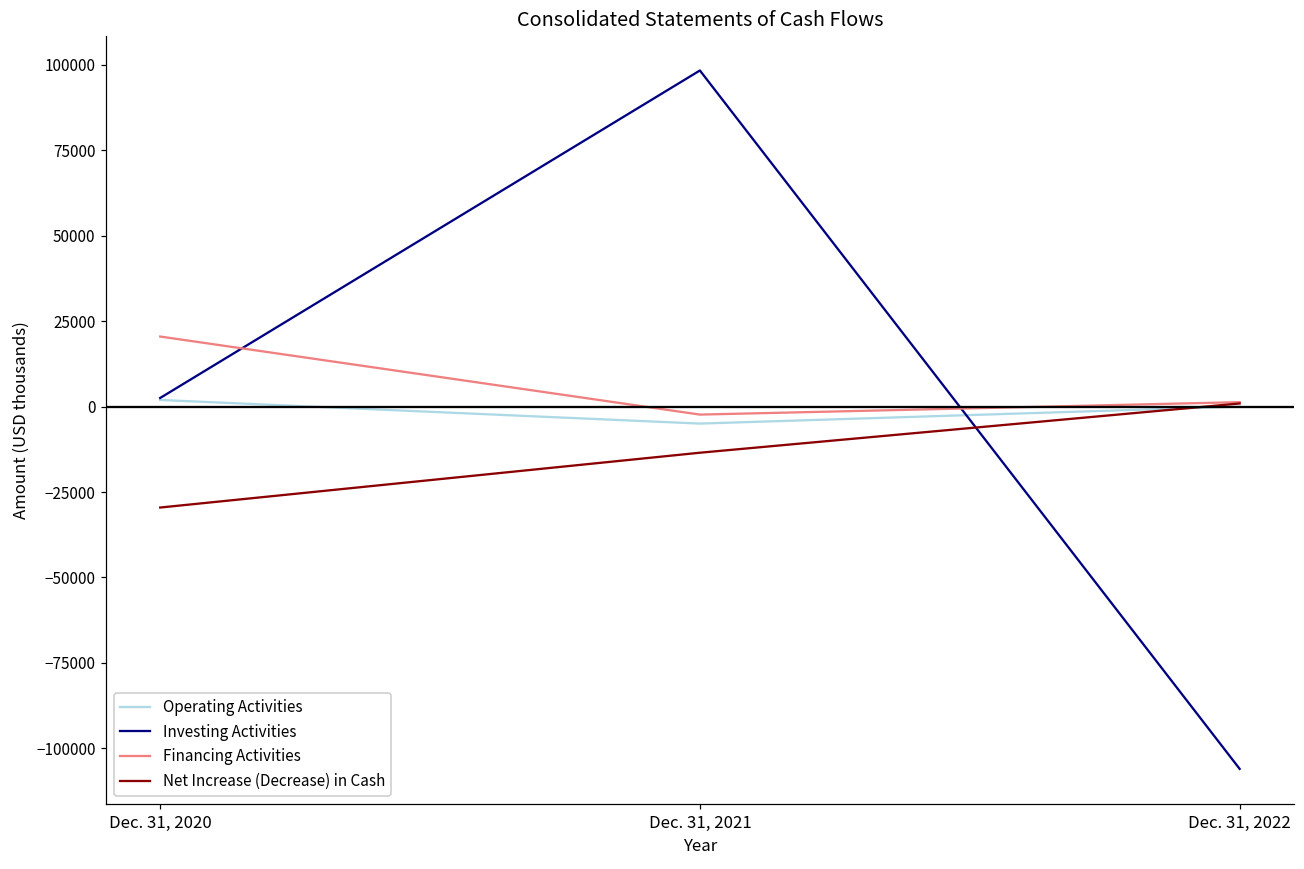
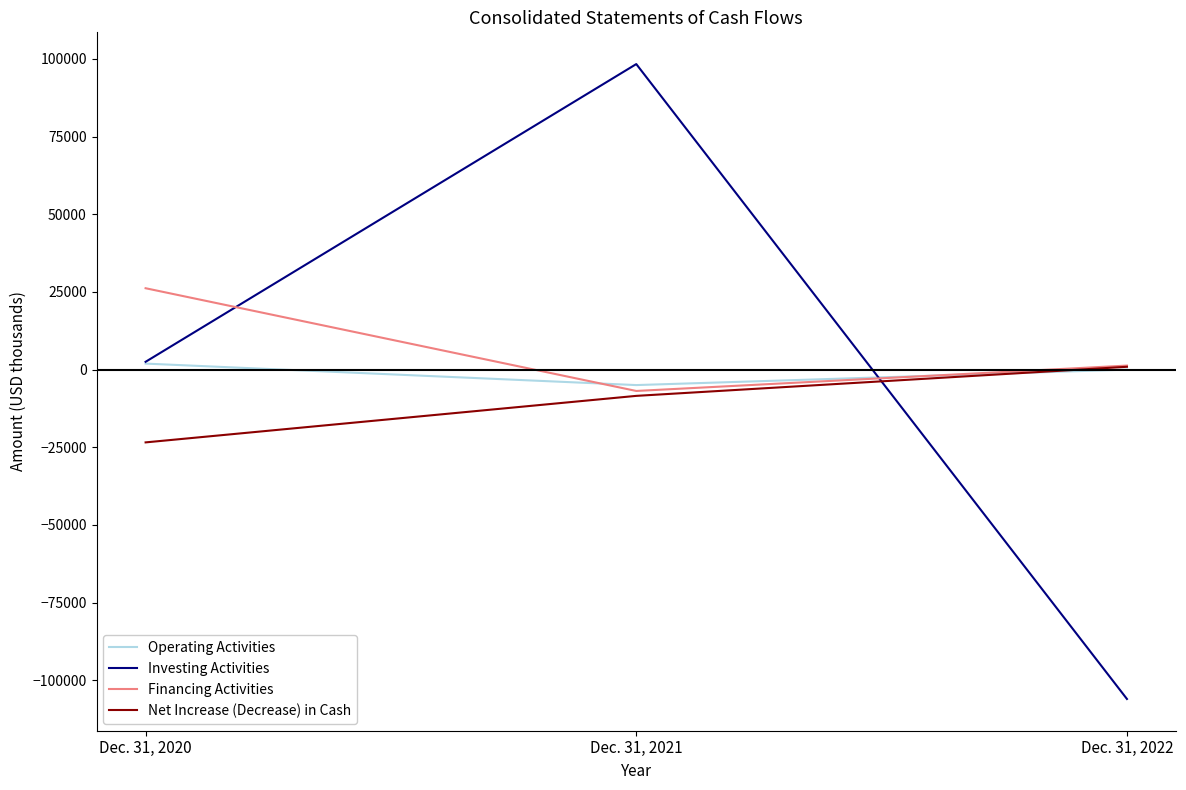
  {
    "Operating Activities": {
      "Dec. 31, 2021": -5000,
      "Dec. 31, 2022": 0
    },
    "Investing Activities": {
      "Dec. 31, 2021": 98000,
      "Dec. 31, 2022": -106000
    },
    "Financing Activities": {
-     "Dec. 31, 2020": 20000,
-     "Dec. 31, 2021": -2000
+     "Dec. 31, 2020": 26000,
+     "Dec. 31, 2021": -7000
    },
    "Net Increase (Decrease) in Cash": {
-     "Dec. 31, 2020": -30000,
-     "Dec. 31, 2021": -14000
+     "Dec. 31, 2020": -23000,
+     "Dec. 31, 2021": -8000
    }
  }
